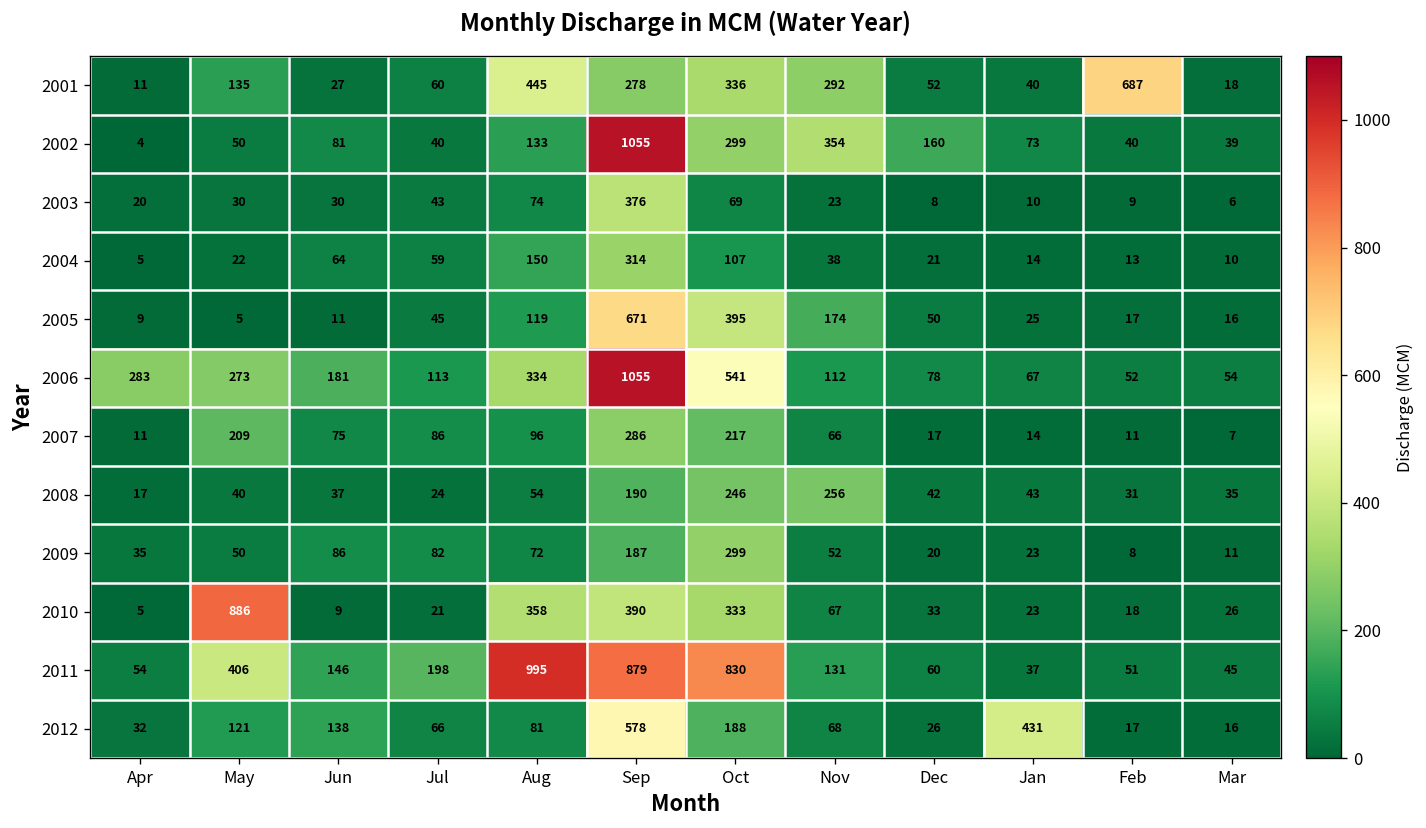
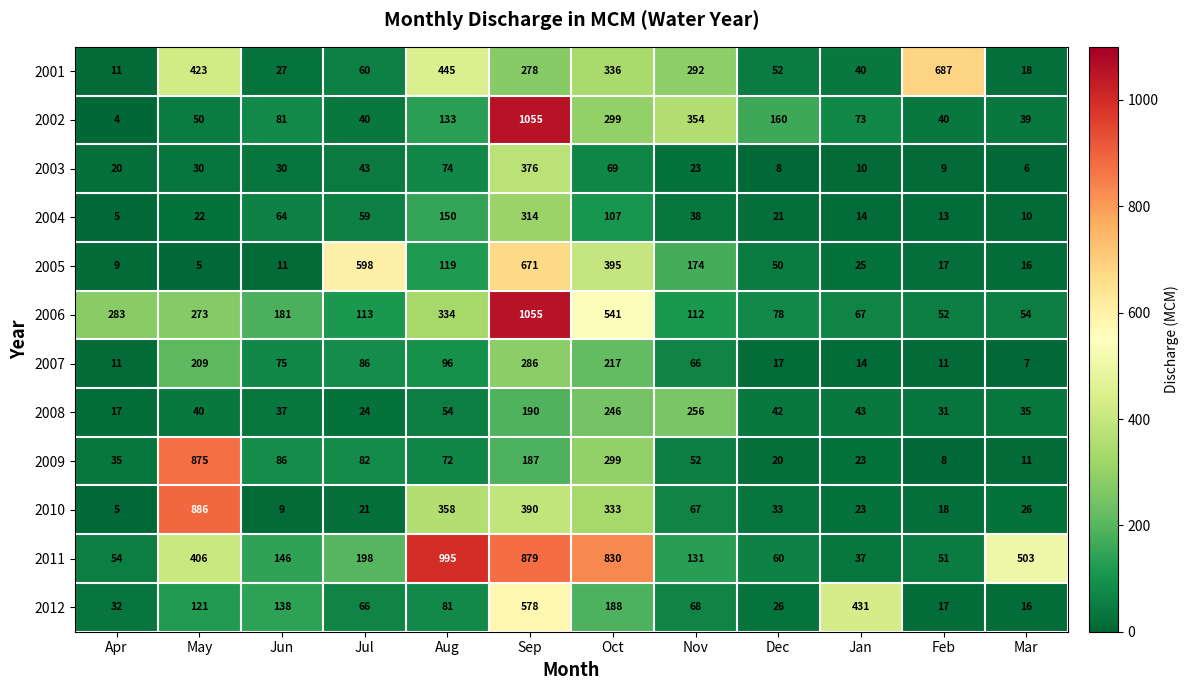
  {
    "2001": {
      "Apr": 11,
-     "May": 135,
+     "May": 423,
      "Jun": 27,
      "Jul": 60,
      "Aug": 445,
      "Sep": 278,
      "Oct": 336,
      "Nov": 292,
      "Dec": 52,
      "Jan": 40,
      "Feb": 687,
      "Mar": 18
    },
    "2002": {
      "Apr": 4,
      "May": 50,
      "Jun": 81,
      "Jul": 40,
      "Aug": 133,
      "Sep": 1055,
      "Oct": 299,
      "Nov": 354,
      "Dec": 160,
      "Jan": 73,
      "Feb": 40,
      "Mar": 39
    },
    "2003": {
      "Apr": 20,
      "May": 30,
      "Jun": 30,
      "Jul": 43,
      "Aug": 74,
      "Sep": 376,
      "Oct": 69,
      "Nov": 23,
      "Dec": 8,
      "Jan": 10,
      "Feb": 9,
      "Mar": 6
    },
    "2004": {
      "Apr": 5,
      "May": 22,
      "Jun": 64,
      "Jul": 59,
      "Aug": 150,
      "Sep": 314,
      "Oct": 107,
      "Nov": 38,
      "Dec": 21,
      "Jan": 14,
      "Feb": 13,
      "Mar": 10
    },
    "2005": {
      "Apr": 9,
      "May": 5,
      "Jun": 11,
-     "Jul": 45,
+     "Jul": 598,
      "Aug": 119,
      "Sep": 671,
      "Oct": 395,
      "Nov": 174,
      "Dec": 50,
      "Jan": 25,
      "Feb": 17,
      "Mar": 16
    },
    "2006": {
      "Apr": 283,
      "May": 273,
      "Jun": 181,
      "Jul": 113,
      "Aug": 334,
      "Sep": 1055,
      "Oct": 541,
      "Nov": 112,
      "Dec": 78,
      "Jan": 67,
      "Feb": 52,
      "Mar": 54
    },
    "2007": {
      "Apr": 11,
      "May": 209,
      "Jun": 75,
      "Jul": 86,
      "Aug": 96,
      "Sep": 286,
      "Oct": 217,
      "Nov": 66,
      "Dec": 17,
      "Jan": 14,
      "Feb": 11,
      "Mar": 7
    },
    "2008": {
      "Apr": 17,
      "May": 40,
      "Jun": 37,
      "Jul": 24,
      "Aug": 54,
      "Sep": 190,
      "Oct": 246,
      "Nov": 256,
      "Dec": 42,
      "Jan": 43,
      "Feb": 31,
      "Mar": 35
    },
    "2009": {
      "Apr": 35,
-     "May": 50,
+     "May": 875,
      "Jun": 86,
      "Jul": 82,
      "Aug": 72,
      "Sep": 187,
      "Oct": 299,
      "Nov": 52,
      "Dec": 20,
      "Jan": 23,
      "Feb": 8,
      "Mar": 11
    },
    "2010": {
      "Apr": 5,
      "May": 886,
      "Jun": 9,
      "Jul": 21,
      "Aug": 358,
      "Sep": 390,
      "Oct": 333,
      "Nov": 67,
      "Dec": 33,
      "Jan": 23,
      "Feb": 18,
      "Mar": 26
    },
    "2011": {
      "Apr": 54,
      "May": 406,
      "Jun": 146,
      "Jul": 198,
      "Aug": 995,
      "Sep": 879,
      "Oct": 830,
      "Nov": 131,
      "Dec": 60,
      "Jan": 37,
      "Feb": 51,
-     "Mar": 45
+     "Mar": 503
    },
    "2012": {
      "Apr": 32,
      "May": 121,
      "Jun": 138,
      "Jul": 66,
      "Aug": 81,
      "Sep": 578,
      "Oct": 188,
      "Nov": 68,
      "Dec": 26,
      "Jan": 431,
      "Feb": 17,
      "Mar": 16
    }
  }
